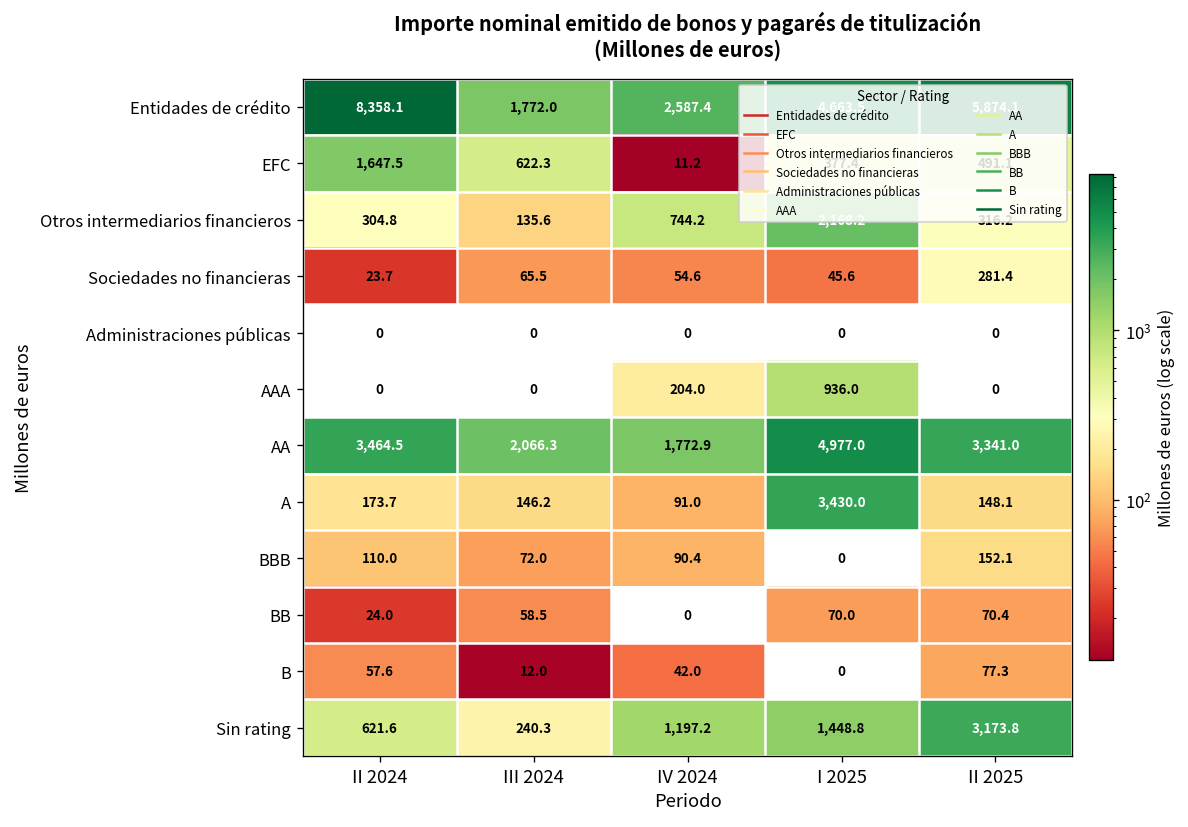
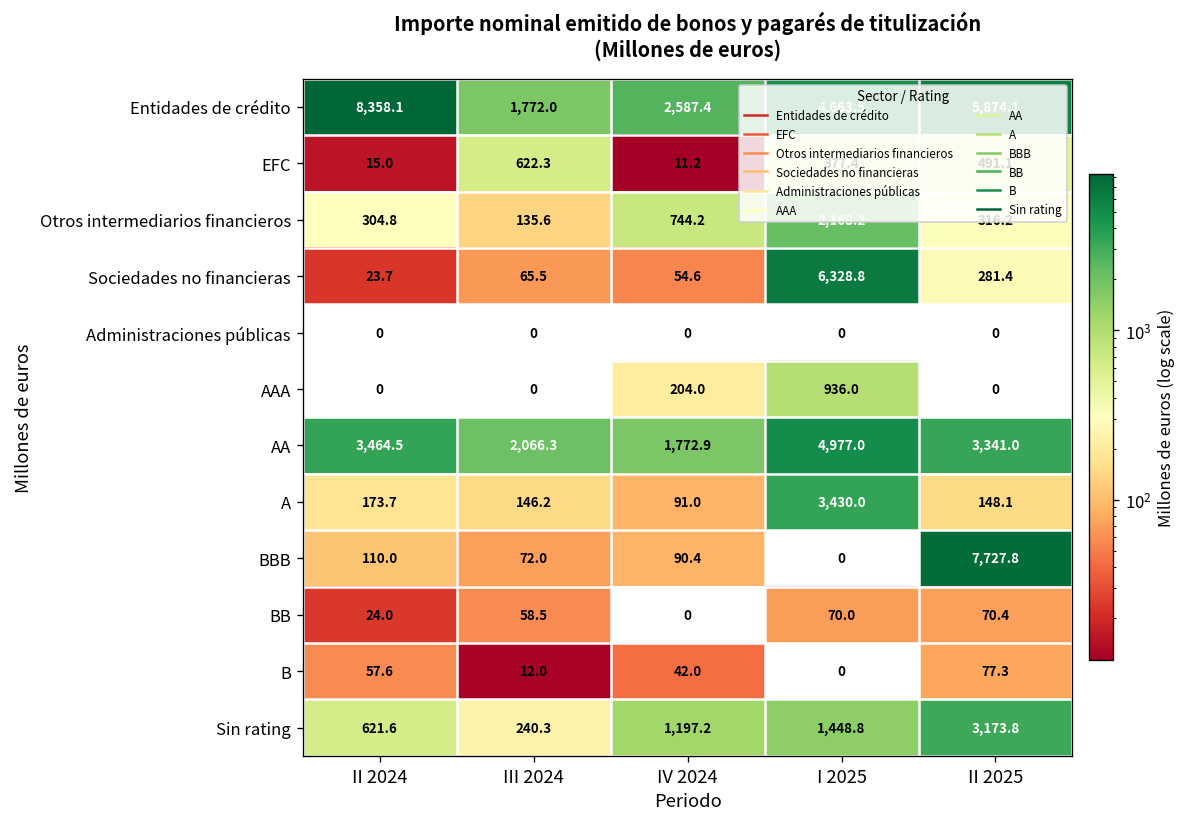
  {
    "Entidades de crédito": {
      "II 2024": "8,358.1",
      "III 2024": "1,772.0",
      "IV 2024": "2,587.4"
    },
    "EFC": {
-     "II 2024": "1,647.5",
+     "II 2024": "15.0",
      "III 2024": "622.3",
      "IV 2024": "11.2"
    },
    "Otros intermediarios financieros": {
      "II 2024": "304.8",
      "III 2024": "135.6",
      "IV 2024": "744.2"
    },
    "Sociedades no financieras": {
      "II 2024": "23.7",
      "III 2024": "65.5",
      "IV 2024": "54.6",
-     "I 2025": "45.6",
+     "I 2025": "6,328.8",
      "II 2025": "281.4"
    },
    "Administraciones públicas": {
      "II 2024": "0",
      "III 2024": "0",
      "IV 2024": "0",
      "I 2025": "0",
      "II 2025": "0"
    },
    "AAA": {
      "II 2024": "0",
      "III 2024": "0",
      "IV 2024": "204.0",
      "I 2025": "936.0",
      "II 2025": "0"
    },
    "AA": {
      "II 2024": "3,464.5",
      "III 2024": "2,066.3",
      "IV 2024": "1,772.9",
      "I 2025": "4,977.0",
      "II 2025": "3,341.0"
    },
    "A": {
      "II 2024": "173.7",
      "III 2024": "146.2",
      "IV 2024": "91.0",
      "I 2025": "3,430.0",
      "II 2025": "148.1"
    },
    "BBB": {
      "II 2024": "110.0",
      "III 2024": "72.0",
      "IV 2024": "90.4",
      "I 2025": "0",
-     "II 2025": "152.1"
+     "II 2025": "7,727.8"
    },
    "BB": {
      "II 2024": "24.0",
      "III 2024": "58.5",
      "IV 2024": "0",
      "I 2025": "70.0",
      "II 2025": "70.4"
    },
    "B": {
      "II 2024": "57.6",
      "III 2024": "12.0",
      "IV 2024": "42.0",
      "I 2025": "0",
      "II 2025": "77.3"
    },
    "Sin rating": {
      "II 2024": "621.6",
      "III 2024": "240.3",
      "IV 2024": "1,197.2",
      "I 2025": "1,448.8",
      "II 2025": "3,173.8"
    }
  }
